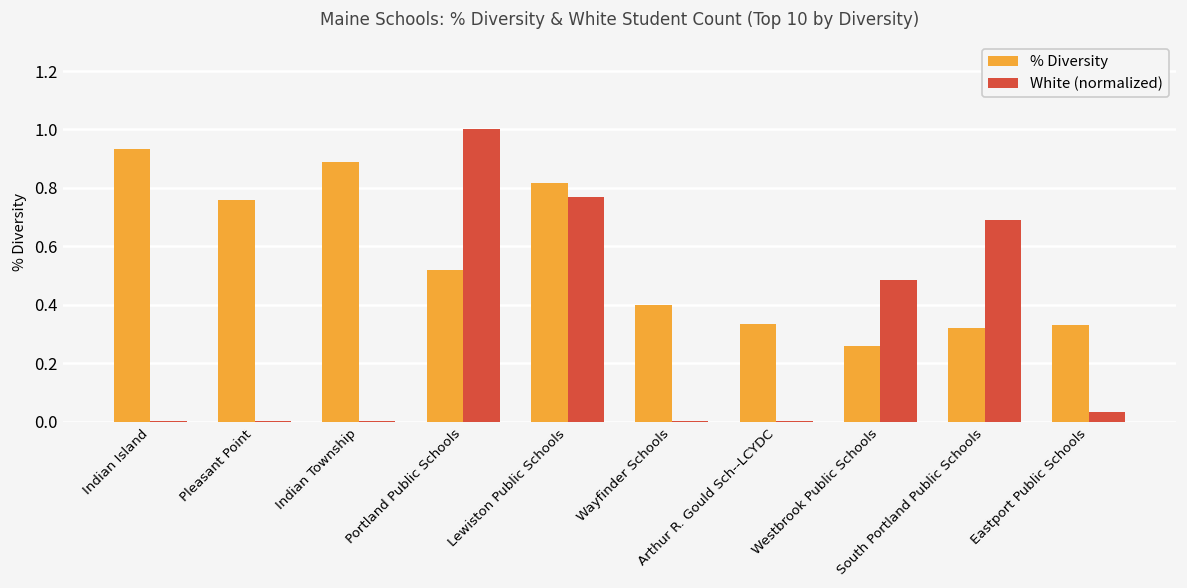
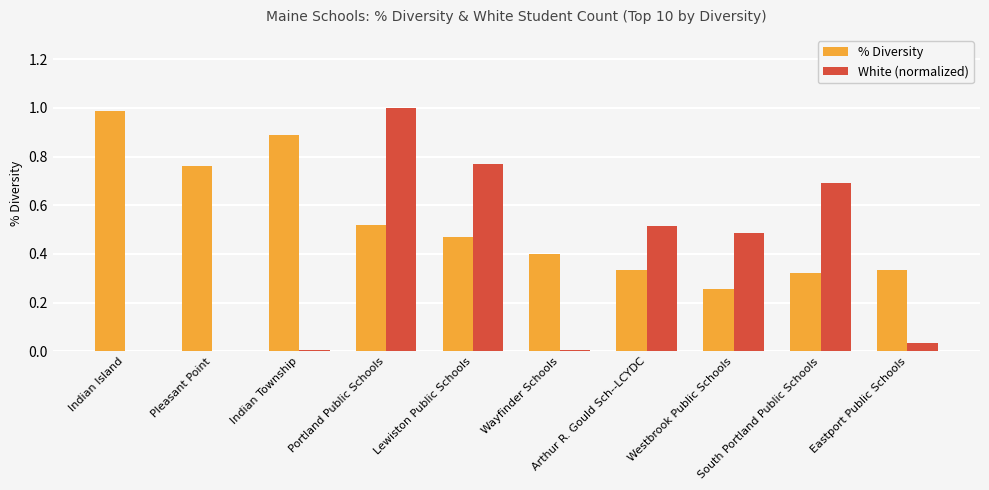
  {
    "% Diversity": {
-     "Indian Island": 0.93,
+     "Indian Island": 0.99,
      "Pleasant Point": 0.76,
      "Indian Township": 0.89,
      "Portland Public Schools": 0.52,
-     "Lewiston Public Schools": 0.82,
+     "Lewiston Public Schools": 0.47,
      "Wayfinder Schools": 0.40,
      "Arthur R. Gould Sch--LCYDC": 0.33,
      "Westbrook Public Schools": 0.26,
      "South Portland Public Schools": 0.32,
      "Eastport Public Schools": 0.33
    },
    "White (normalized)": {
      "Portland Public Schools": 1.00,
      "Lewiston Public Schools": 0.77,
-     "Arthur R. Gould Sch--LCYDC": 0.00,
+     "Arthur R. Gould Sch--LCYDC": 0.52,
      "Westbrook Public Schools": 0.48,
      "South Portland Public Schools": 0.69,
      "Eastport Public Schools": 0.03
    }
  }
